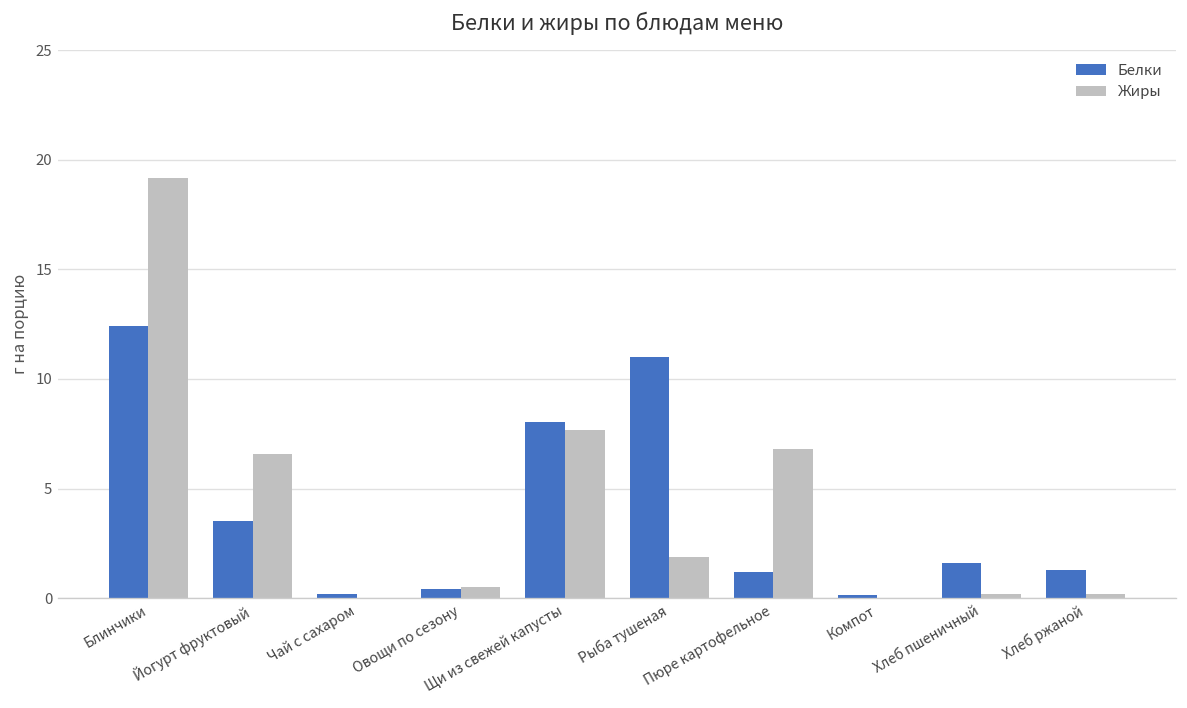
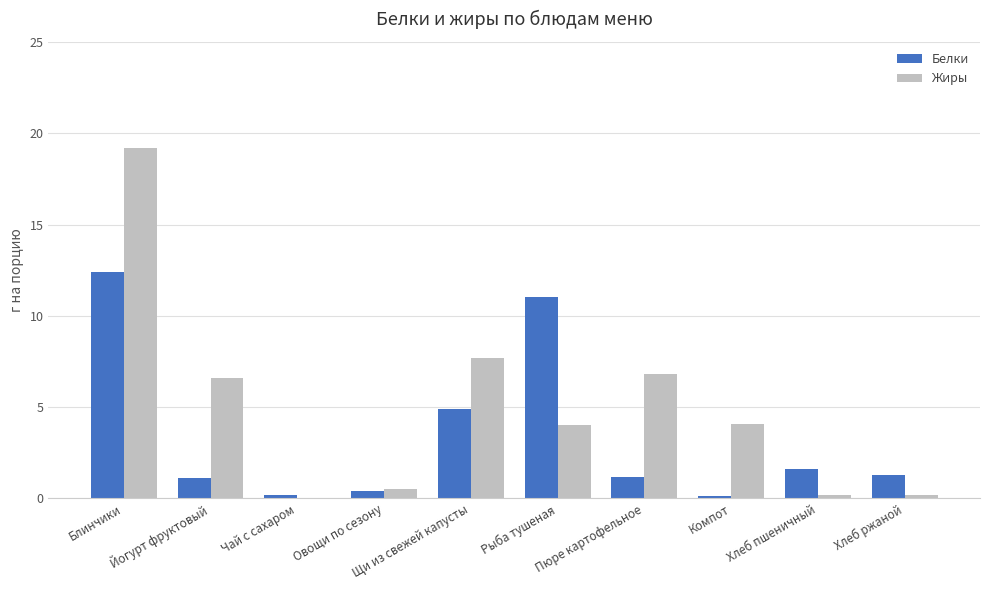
  {
    "Белки": {
      "Блинчики": 12.4,
-     "Йогурт фруктовый": 3.5,
+     "Йогурт фруктовый": 1.1,
      "Чай с сахаром": 0.2,
      "Овощи по сезону": 0.4,
-     "Щи из свежей капусты": 8.0,
+     "Щи из свежей капусты": 4.9,
      "Рыба тушеная": 11.0,
      "Пюре картофельное": 1.2,
      "Компот": 0.2,
      "Хлеб пшеничный": 1.6,
      "Хлеб ржаной": 1.3
    },
    "Жиры": {
      "Блинчики": 19.2,
      "Йогурт фруктовый": 6.6,
      "Чай с сахаром": 0.0,
      "Овощи по сезону": 0.5,
      "Щи из свежей капусты": 7.7,
-     "Рыба тушеная": 1.9,
+     "Рыба тушеная": 4.0,
      "Пюре картофельное": 6.8,
-     "Компот": 0.0,
+     "Компот": 4.1,
      "Хлеб пшеничный": 0.2,
      "Хлеб ржаной": 0.2
    }
  }
